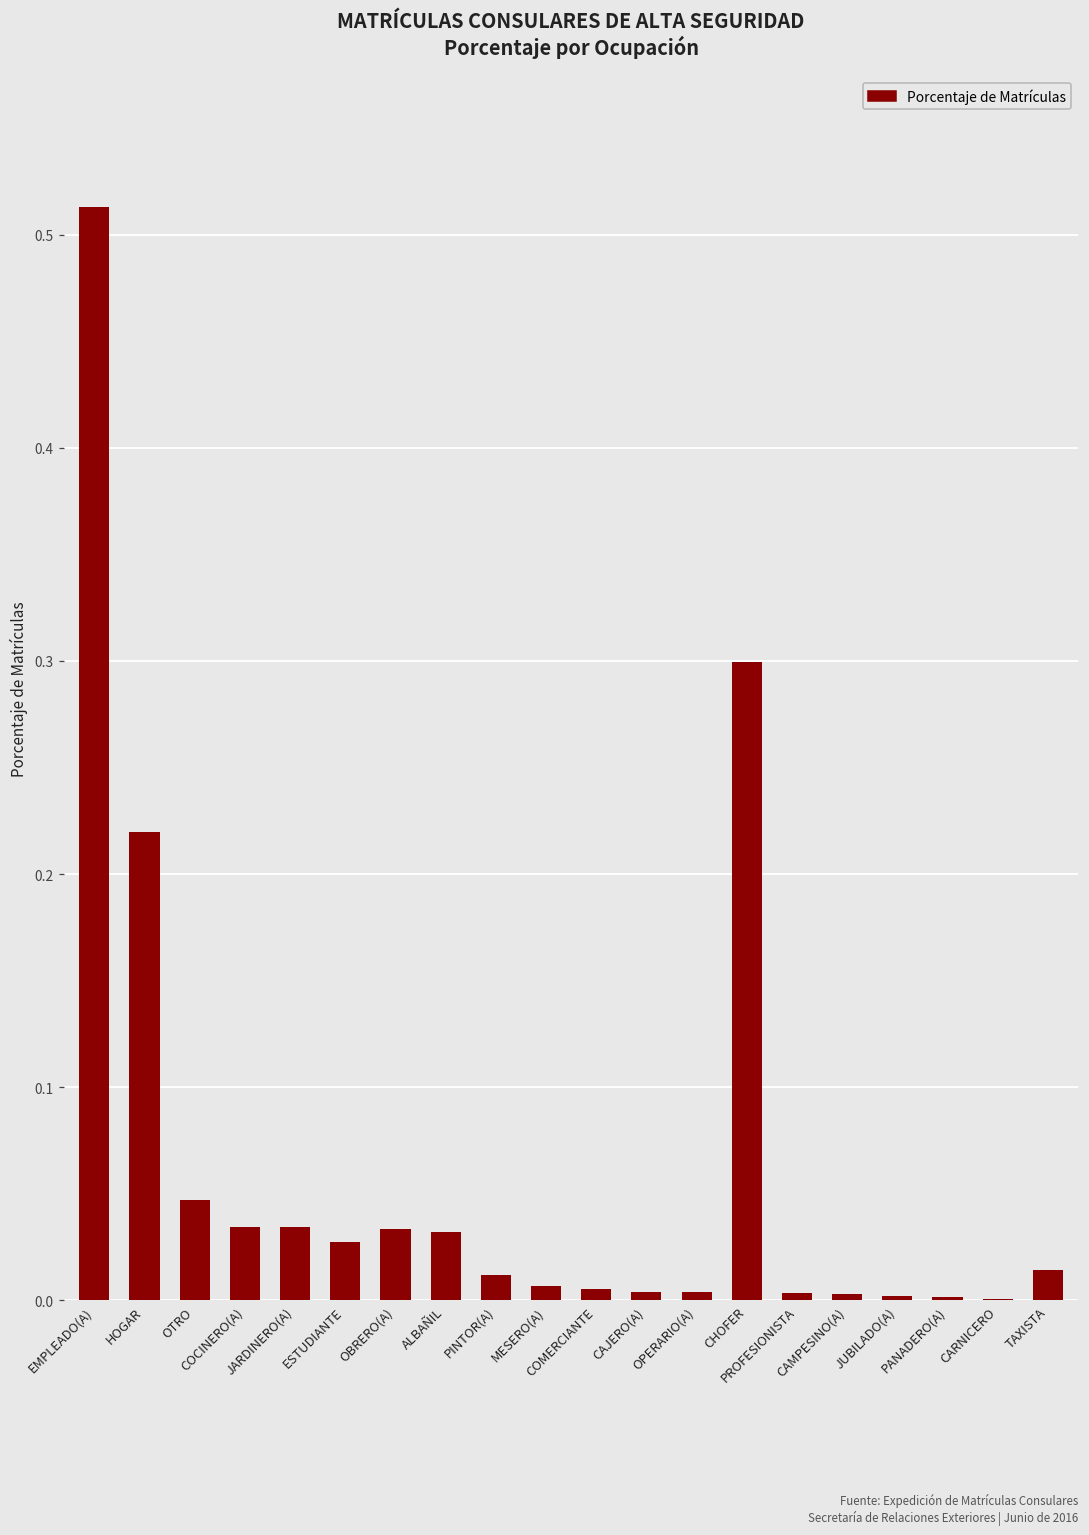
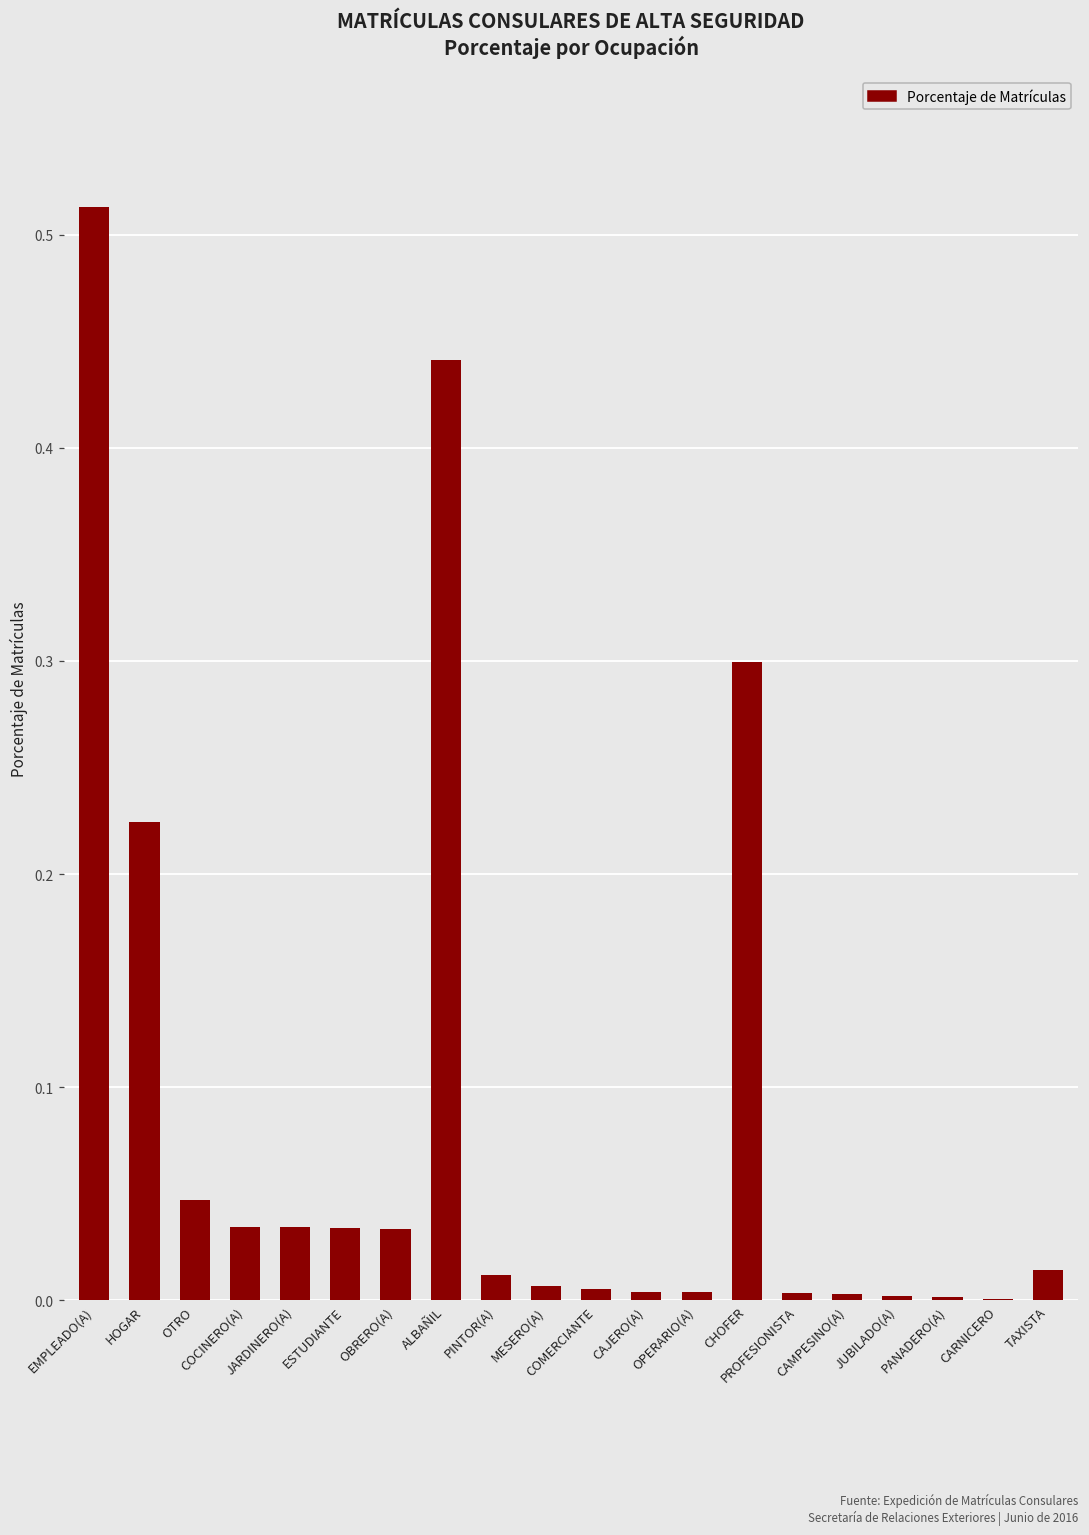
  {
    "EMPLEADO(A)": 0.513,
-   "HOGAR": 0.220,
+   "HOGAR": 0.224,
    "OTRO": 0.047,
    "COCINERO(A)": 0.035,
    "JARDINERO(A)": 0.034,
-   "ESTUDIANTE": 0.027,
+   "ESTUDIANTE": 0.034,
    "OBRERO(A)": 0.034,
-   "ALBAÑIL": 0.032,
+   "ALBAÑIL": 0.441,
    "PINTOR(A)": 0.012,
    "MESERO(A)": 0.007,
    "COMERCIANTE": 0.005,
    "CAJERO(A)": 0.004,
    "OPERARIO(A)": 0.004,
    "CHOFER": 0.300,
    "PROFESIONISTA": 0.003,
    "CAMPESINO(A)": 0.003,
    "JUBILADO(A)": 0.002,
    "PANADERO(A)": 0.001,
    "TAXISTA": 0.014
  }
